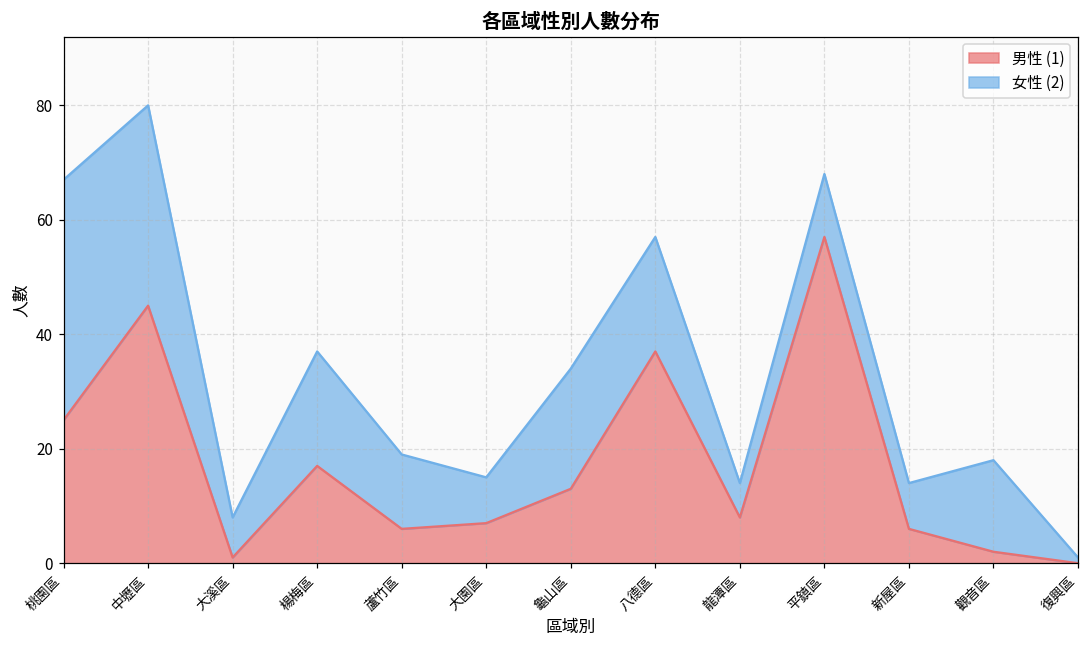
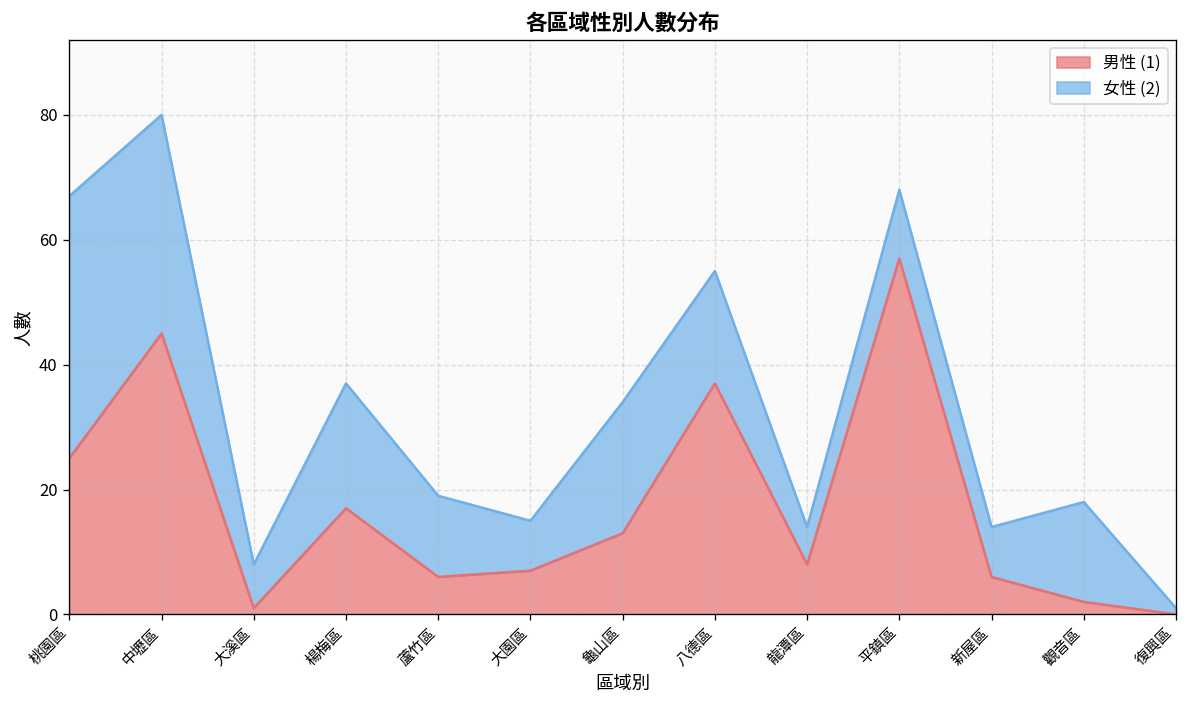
  {
    "男性 (1)": {
      "桃園區": 25,
      "中壢區": 45,
      "大溪區": 1,
      "楊梅區": 17,
      "蘆竹區": 6,
      "大園區": 7,
      "龜山區": 13,
      "八德區": 37,
      "龍潭區": 8,
      "平鎮區": 57,
      "新屋區": 6,
      "觀音區": 2,
      "復興區": 0
    },
    "女性 (2)": {
      "桃園區": 42,
      "中壢區": 35,
      "大溪區": 7,
      "楊梅區": 20,
      "蘆竹區": 13,
      "大園區": 8,
      "龜山區": 21,
-     "八德區": 20,
+     "八德區": 18,
      "龍潭區": 6,
      "平鎮區": 11,
      "新屋區": 8,
      "觀音區": 16,
      "復興區": 1
    }
  }
